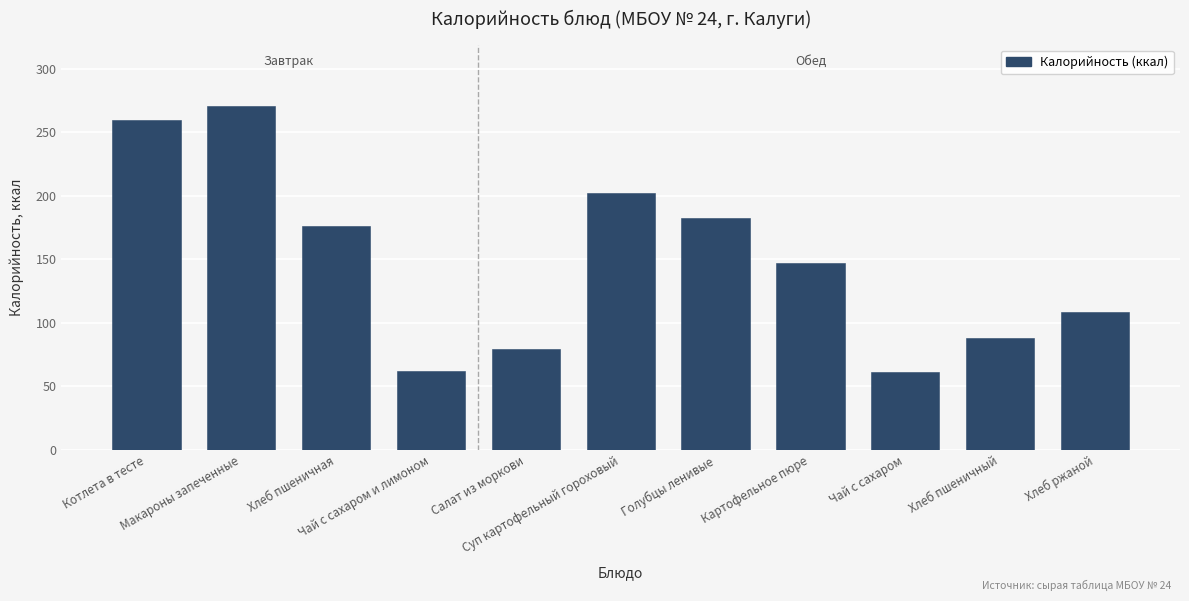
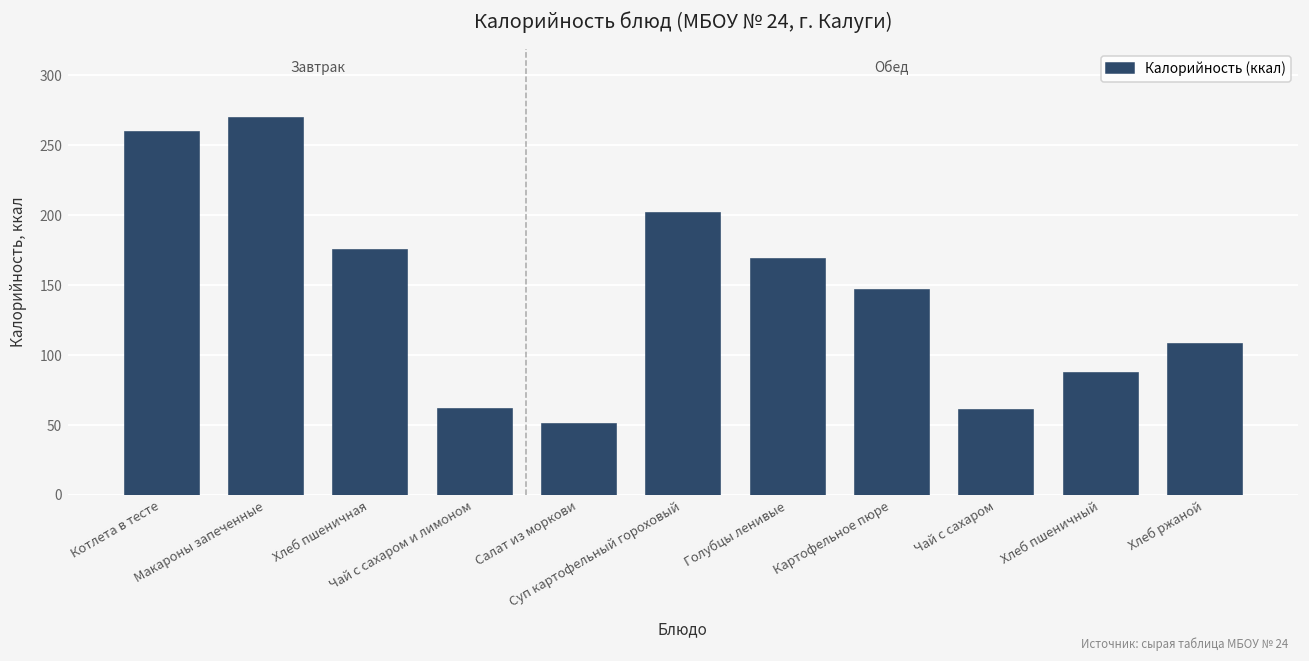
  {
    "Котлета в тесте": 260,
    "Макароны запеченные": 270,
    "Хлеб пшеничная": 176,
    "Чай с сахаром и лимоном": 62,
-   "Салат из моркови": 79,
+   "Салат из моркови": 51,
    "Суп картофельный гороховый": 202,
-   "Голубцы ленивые": 182,
+   "Голубцы ленивые": 170,
    "Картофельное пюре": 147,
    "Чай с сахаром": 61,
    "Хлеб пшеничный": 88,
    "Хлеб ржаной": 108
  }
